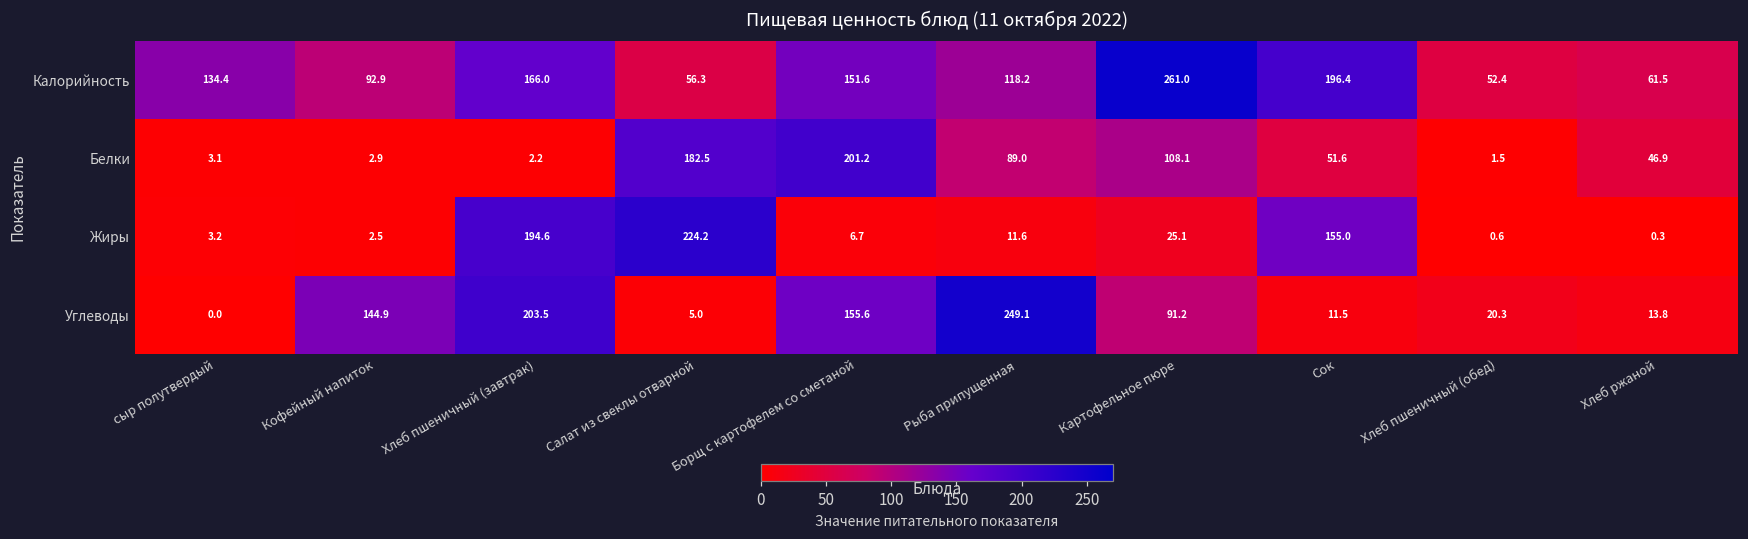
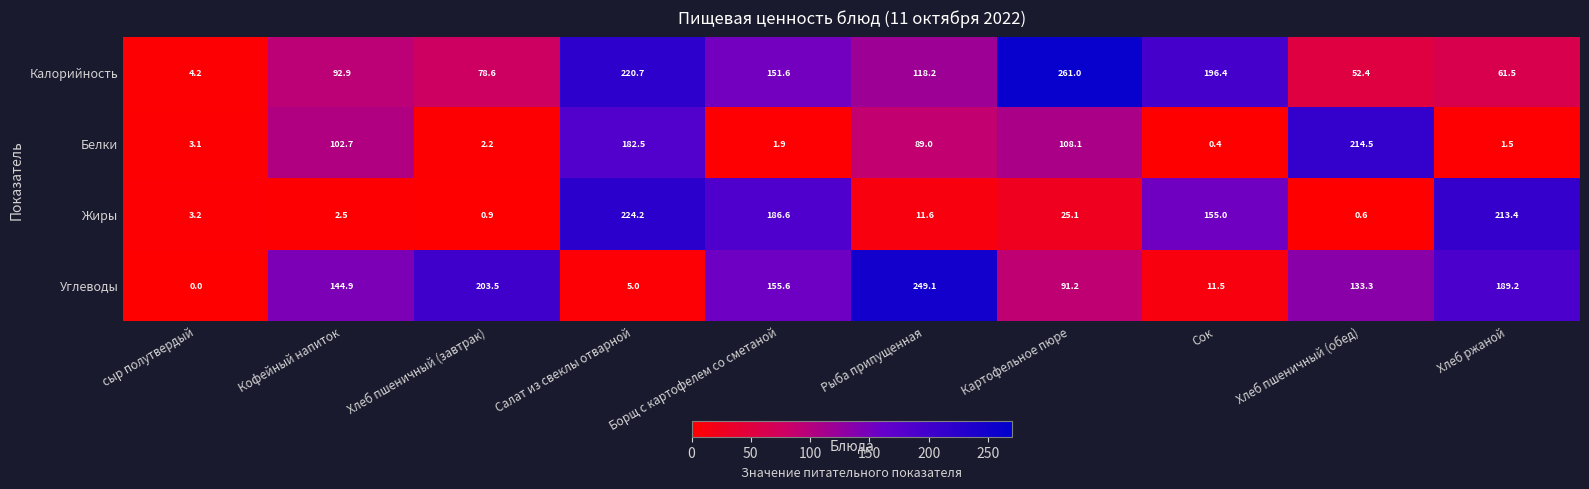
  {
    "Калорийность": {
-     "сыр полутвердый": 134.4,
+     "сыр полутвердый": 4.2,
      "Кофейный напиток": 92.9,
-     "Хлеб пшеничный (завтрак)": 166.0,
-     "Салат из свеклы отварной": 56.3,
+     "Хлеб пшеничный (завтрак)": 78.6,
+     "Салат из свеклы отварной": 220.7,
      "Борщ с картофелем со сметаной": 151.6,
      "Рыба припущенная": 118.2,
      "Картофельное пюре": 261.0,
      "Сок": 196.4,
      "Хлеб пшеничный (обед)": 52.4,
      "Хлеб ржаной": 61.5
    },
    "Белки": {
      "сыр полутвердый": 3.1,
-     "Кофейный напиток": 2.9,
+     "Кофейный напиток": 102.7,
      "Хлеб пшеничный (завтрак)": 2.2,
      "Салат из свеклы отварной": 182.5,
-     "Борщ с картофелем со сметаной": 201.2,
+     "Борщ с картофелем со сметаной": 1.9,
      "Рыба припущенная": 89.0,
      "Картофельное пюре": 108.1,
-     "Сок": 51.6,
-     "Хлеб пшеничный (обед)": 1.5,
-     "Хлеб ржаной": 46.9
+     "Сок": 0.4,
+     "Хлеб пшеничный (обед)": 214.5,
+     "Хлеб ржаной": 1.5
    },
    "Жиры": {
      "сыр полутвердый": 3.2,
      "Кофейный напиток": 2.5,
-     "Хлеб пшеничный (завтрак)": 194.6,
+     "Хлеб пшеничный (завтрак)": 0.9,
      "Салат из свеклы отварной": 224.2,
-     "Борщ с картофелем со сметаной": 6.7,
+     "Борщ с картофелем со сметаной": 186.6,
      "Рыба припущенная": 11.6,
      "Картофельное пюре": 25.1,
      "Сок": 155.0,
      "Хлеб пшеничный (обед)": 0.6,
-     "Хлеб ржаной": 0.3
+     "Хлеб ржаной": 213.4
    },
    "Углеводы": {
      "сыр полутвердый": 0.0,
      "Кофейный напиток": 144.9,
      "Хлеб пшеничный (завтрак)": 203.5,
      "Салат из свеклы отварной": 5.0,
      "Борщ с картофелем со сметаной": 155.6,
      "Рыба припущенная": 249.1,
      "Картофельное пюре": 91.2,
      "Сок": 11.5,
-     "Хлеб пшеничный (обед)": 20.3,
-     "Хлеб ржаной": 13.8
+     "Хлеб пшеничный (обед)": 133.3,
+     "Хлеб ржаной": 189.2
    }
  }
